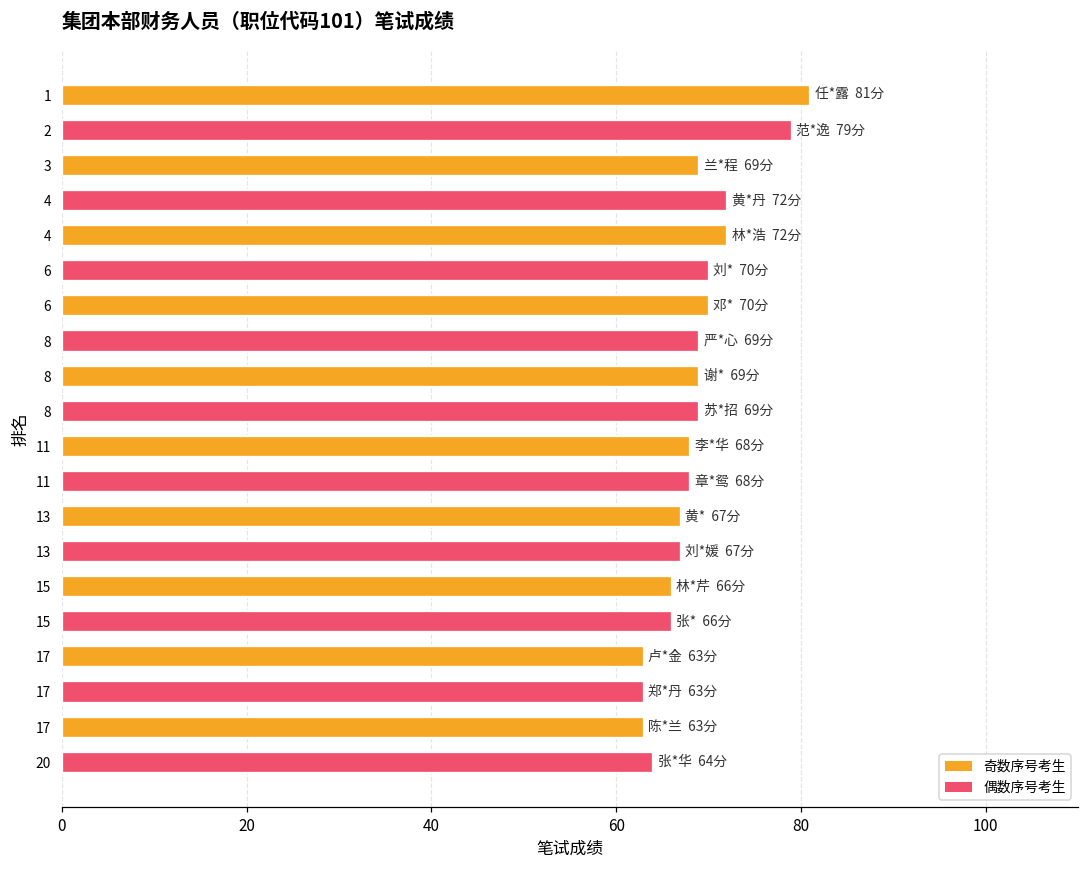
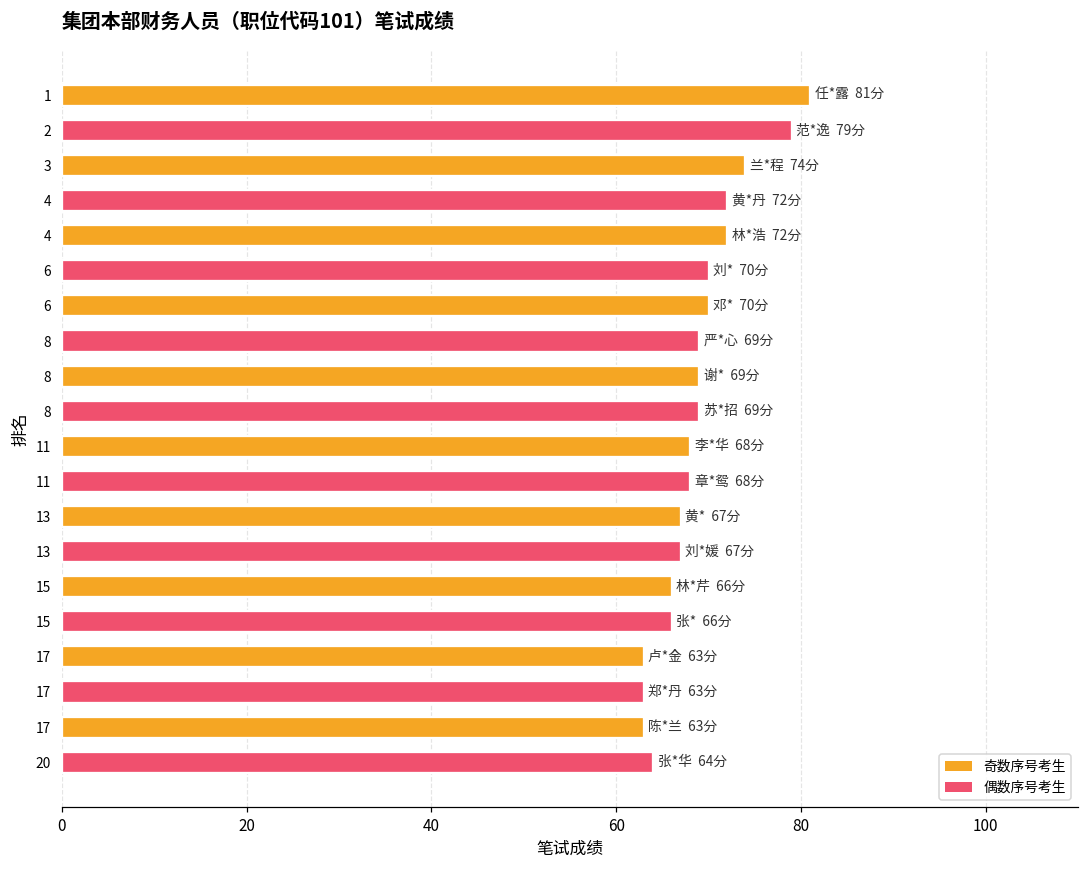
  {
    "1": "81分",
    "2": "79分",
-   "3": "69分",
+   "3": "74分",
    "20": "64分"
  }
